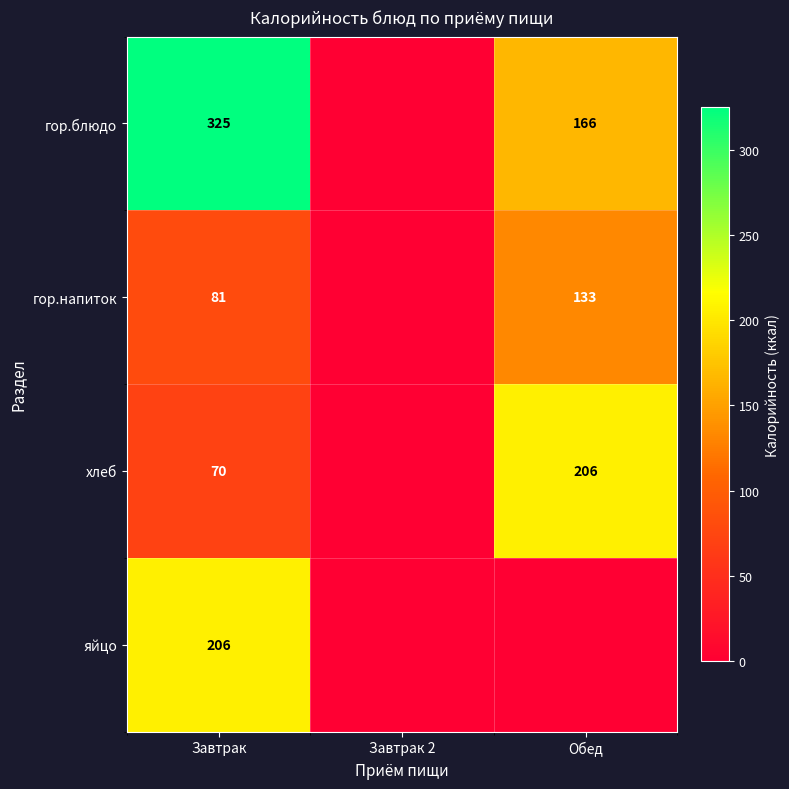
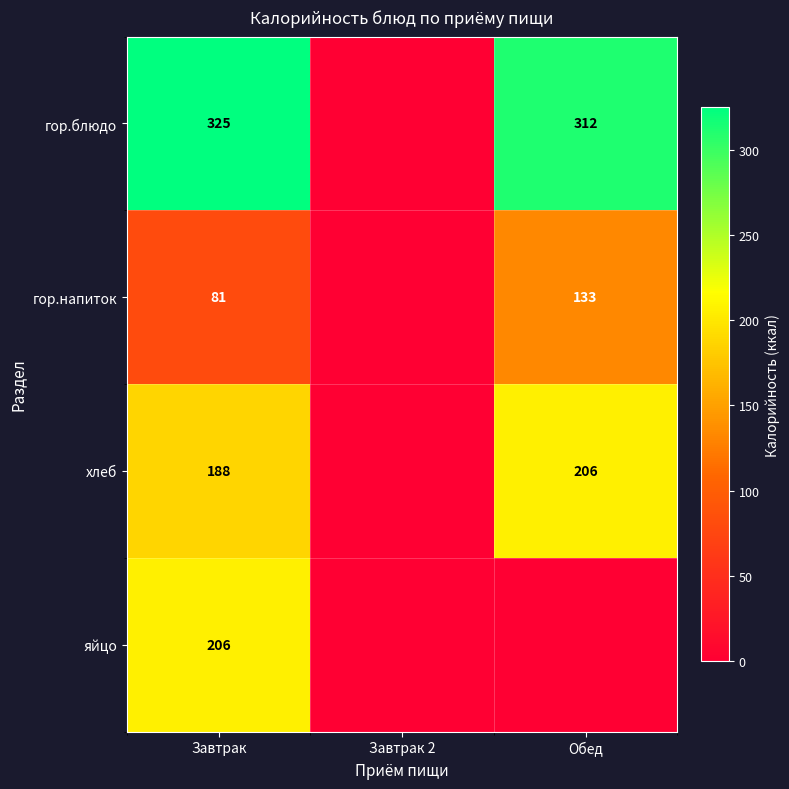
  {
    "гор.блюдо": {
      "Завтрак": 325,
-     "Обед": 166
+     "Обед": 312
    },
    "гор.напиток": {
      "Завтрак": 81,
      "Обед": 133
    },
    "хлеб": {
-     "Завтрак": 70,
+     "Завтрак": 188,
      "Обед": 206
    },
    "яйцо": {
      "Завтрак": 206
    }
  }
